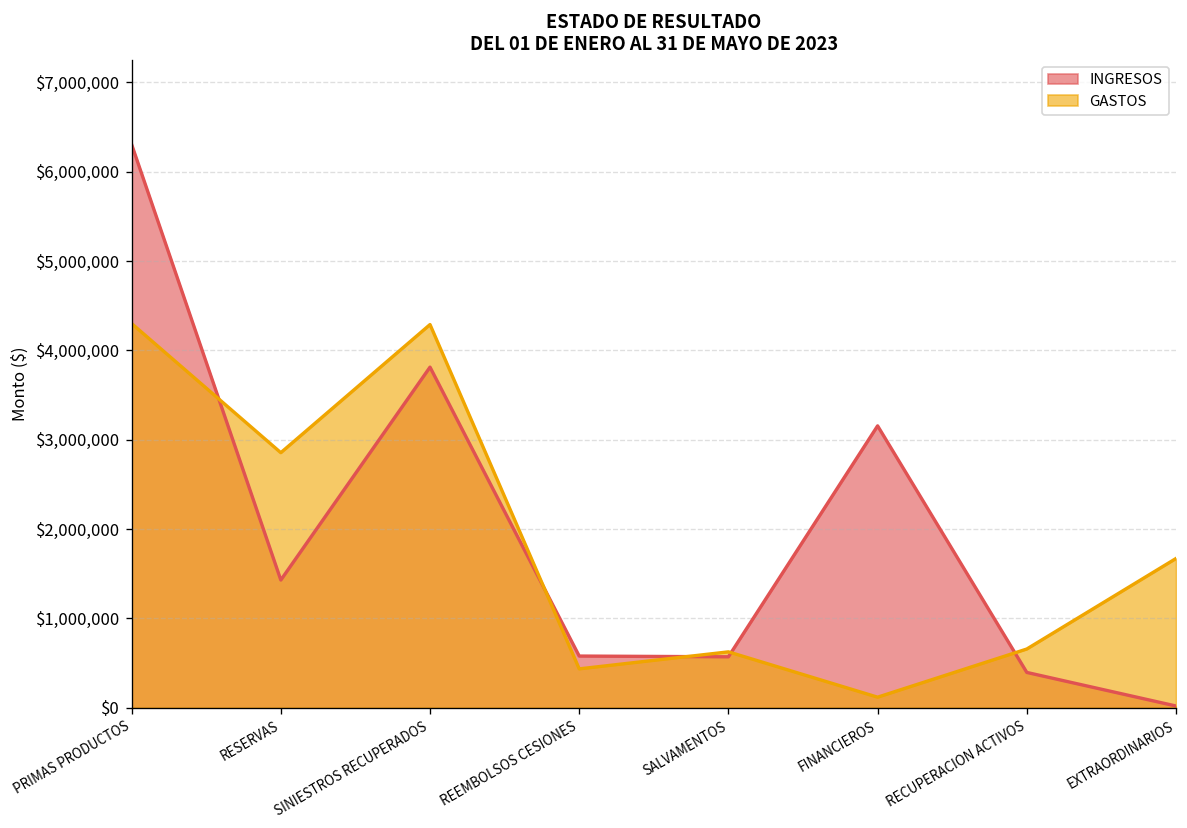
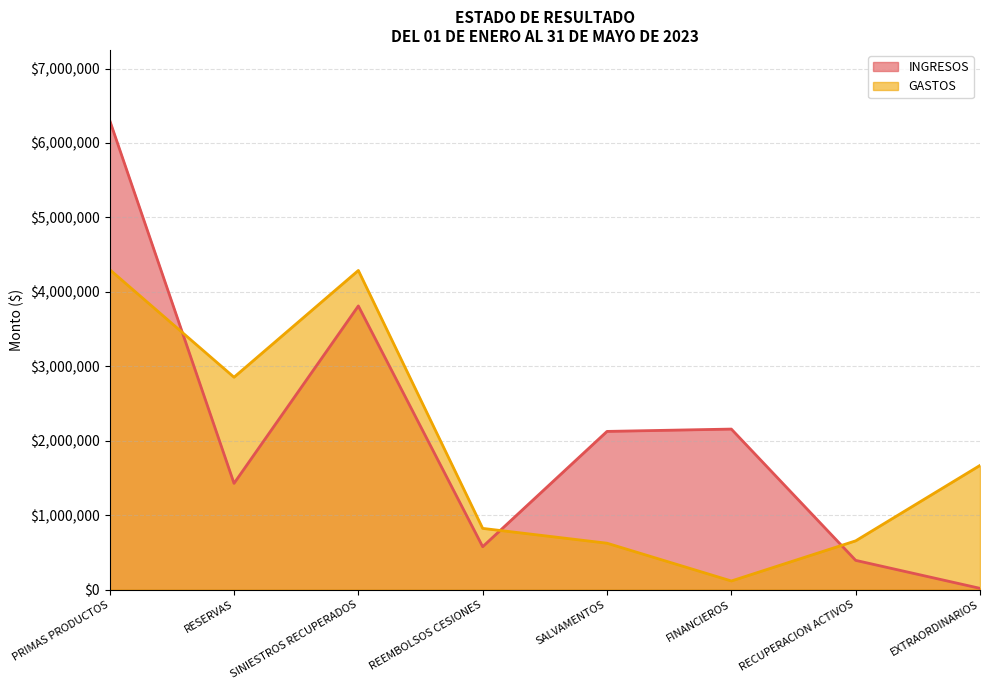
  {
    "INGRESOS": {
      "PRIMAS PRODUCTOS": "$6,300,000",
      "RESERVAS": "$1,400,000",
      "SINIESTROS RECUPERADOS": "$3,800,000",
      "REEMBOLSOS CESIONES": "$600,000",
-     "SALVAMENTOS": "$600,000",
-     "FINANCIEROS": "$3,200,000",
+     "SALVAMENTOS": "$2,100,000",
+     "FINANCIEROS": "$2,200,000",
      "RECUPERACION ACTIVOS": "$400,000",
      "EXTRAORDINARIOS": "$0"
    },
    "GASTOS": {
      "PRIMAS PRODUCTOS": "$4,300,000",
      "RESERVAS": "$2,900,000",
      "SINIESTROS RECUPERADOS": "$4,300,000",
-     "REEMBOLSOS CESIONES": "$400,000",
+     "REEMBOLSOS CESIONES": "$800,000",
      "SALVAMENTOS": "$600,000",
      "FINANCIEROS": "$100,000",
      "RECUPERACION ACTIVOS": "$700,000",
      "EXTRAORDINARIOS": "$1,700,000"
    }
  }
